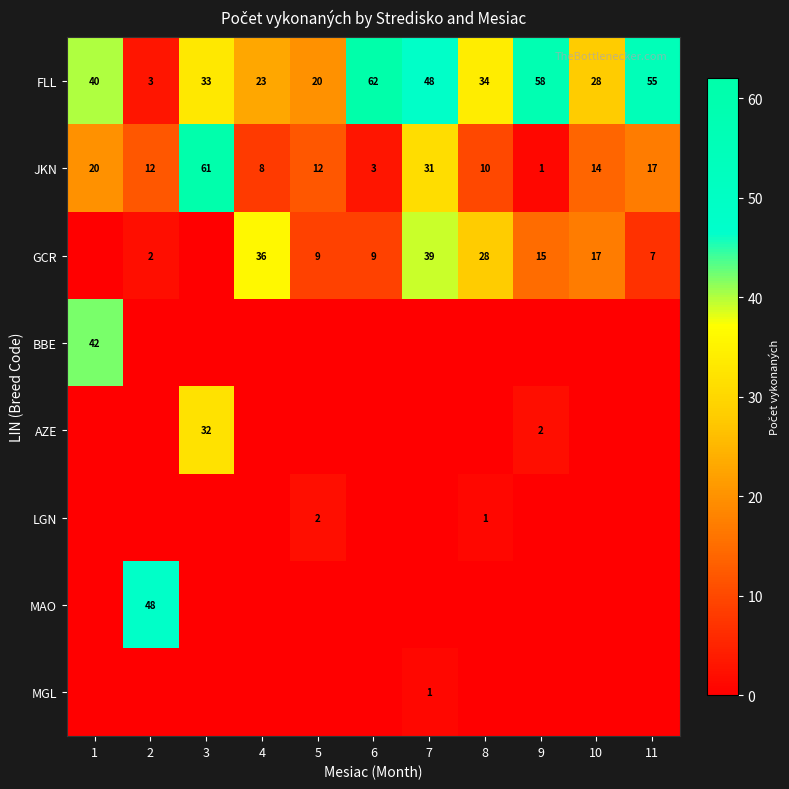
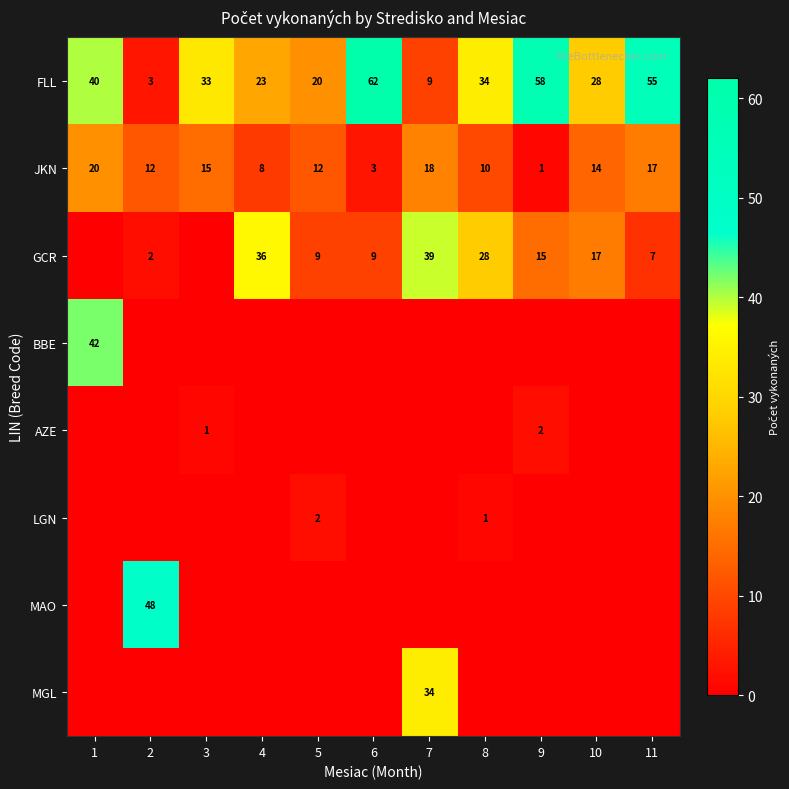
  {
    "FLL": {
      "1": 40,
      "2": 3,
      "3": 33,
      "4": 23,
      "5": 20,
      "6": 62,
-     "7": 48,
+     "7": 9,
      "8": 34,
      "9": 58,
      "11": 55
    },
    "JKN": {
      "1": 20,
      "2": 12,
-     "3": 61,
+     "3": 15,
      "4": 8,
      "5": 12,
      "6": 3,
-     "7": 31,
+     "7": 18,
      "8": 10,
      "9": 1,
      "10": 14,
      "11": 17
    },
    "GCR": {
      "2": 2,
      "4": 36,
      "5": 9,
      "6": 9,
      "7": 39,
      "8": 28,
      "9": 15,
      "10": 17,
      "11": 7
    },
    "BBE": {
      "1": 42
    },
    "AZE": {
-     "3": 32,
+     "3": 1,
      "9": 2
    },
    "LGN": {
      "5": 2,
      "8": 1
    },
    "MAO": {
      "2": 48
    },
    "MGL": {
-     "7": 1
+     "7": 34
    }
  }
